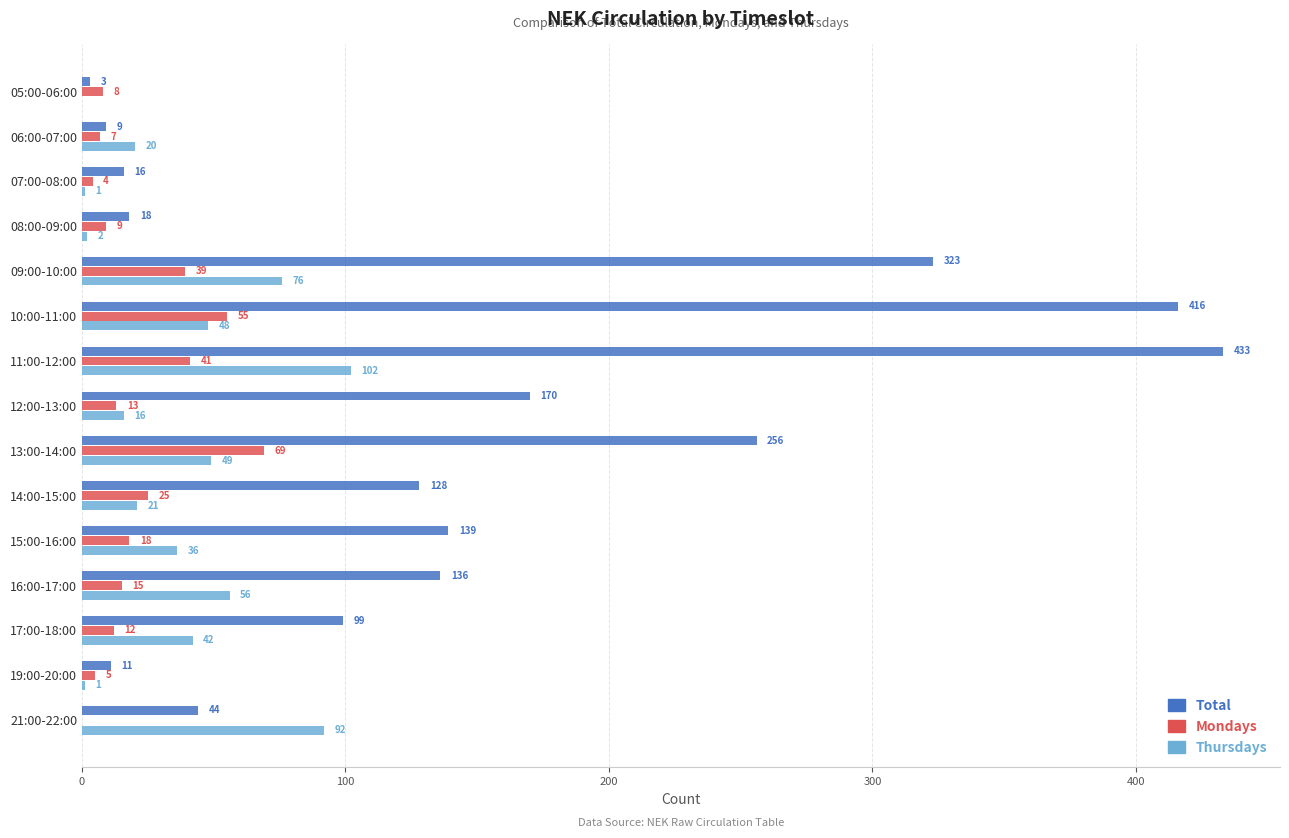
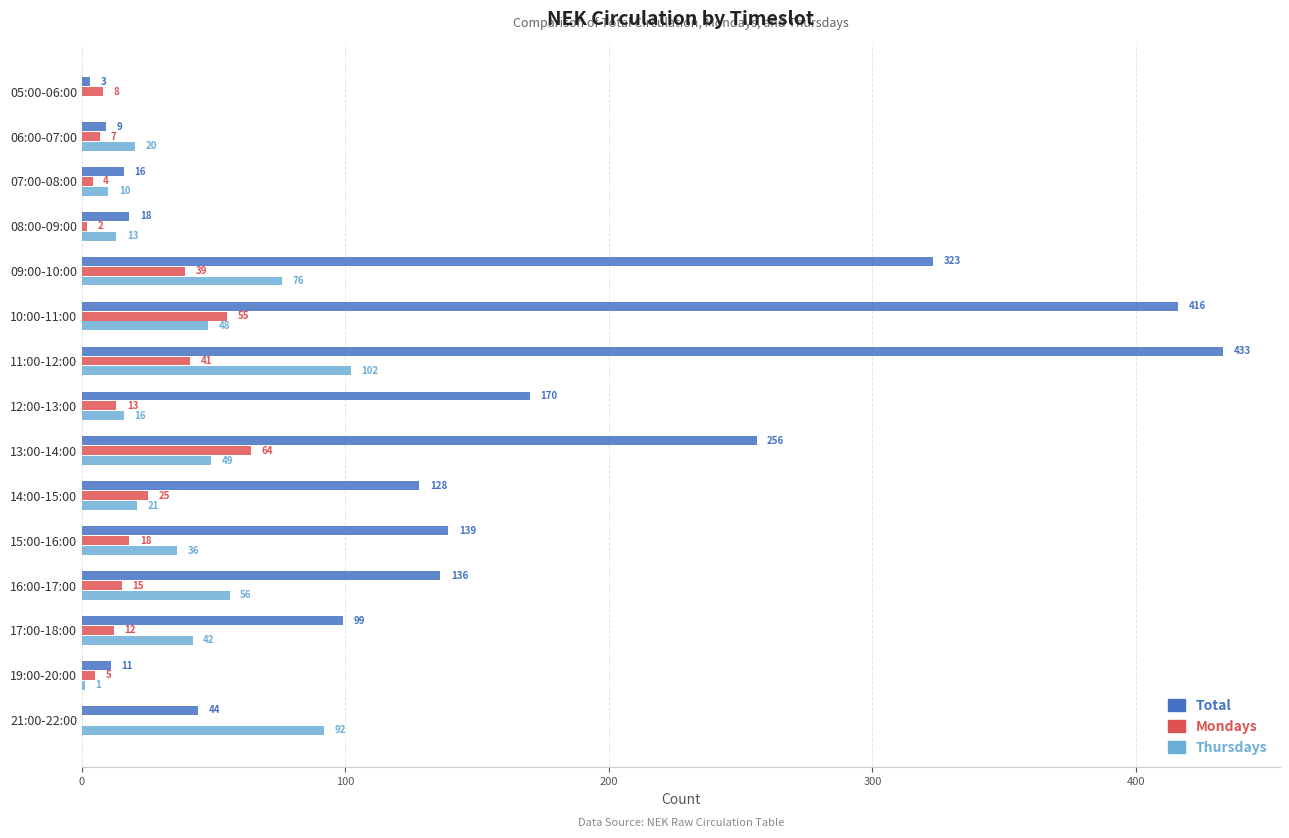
  {
    "Mondays": {
      "05:00-06:00": 8,
      "06:00-07:00": 7,
      "07:00-08:00": 4,
-     "08:00-09:00": 9,
+     "08:00-09:00": 2,
      "09:00-10:00": 39,
      "10:00-11:00": 55,
      "11:00-12:00": 41,
      "12:00-13:00": 13,
-     "13:00-14:00": 69,
+     "13:00-14:00": 64,
      "14:00-15:00": 25,
      "15:00-16:00": 18,
      "16:00-17:00": 15,
      "17:00-18:00": 12,
      "19:00-20:00": 5
    },
    "Thursdays": {
      "06:00-07:00": 20,
-     "07:00-08:00": 1,
-     "08:00-09:00": 2,
+     "07:00-08:00": 10,
+     "08:00-09:00": 13,
      "09:00-10:00": 76,
      "10:00-11:00": 48,
      "11:00-12:00": 102,
      "12:00-13:00": 16,
      "13:00-14:00": 49,
      "14:00-15:00": 21,
      "15:00-16:00": 36,
      "16:00-17:00": 56,
      "17:00-18:00": 42,
      "19:00-20:00": 1,
      "21:00-22:00": 92
    }
  }
